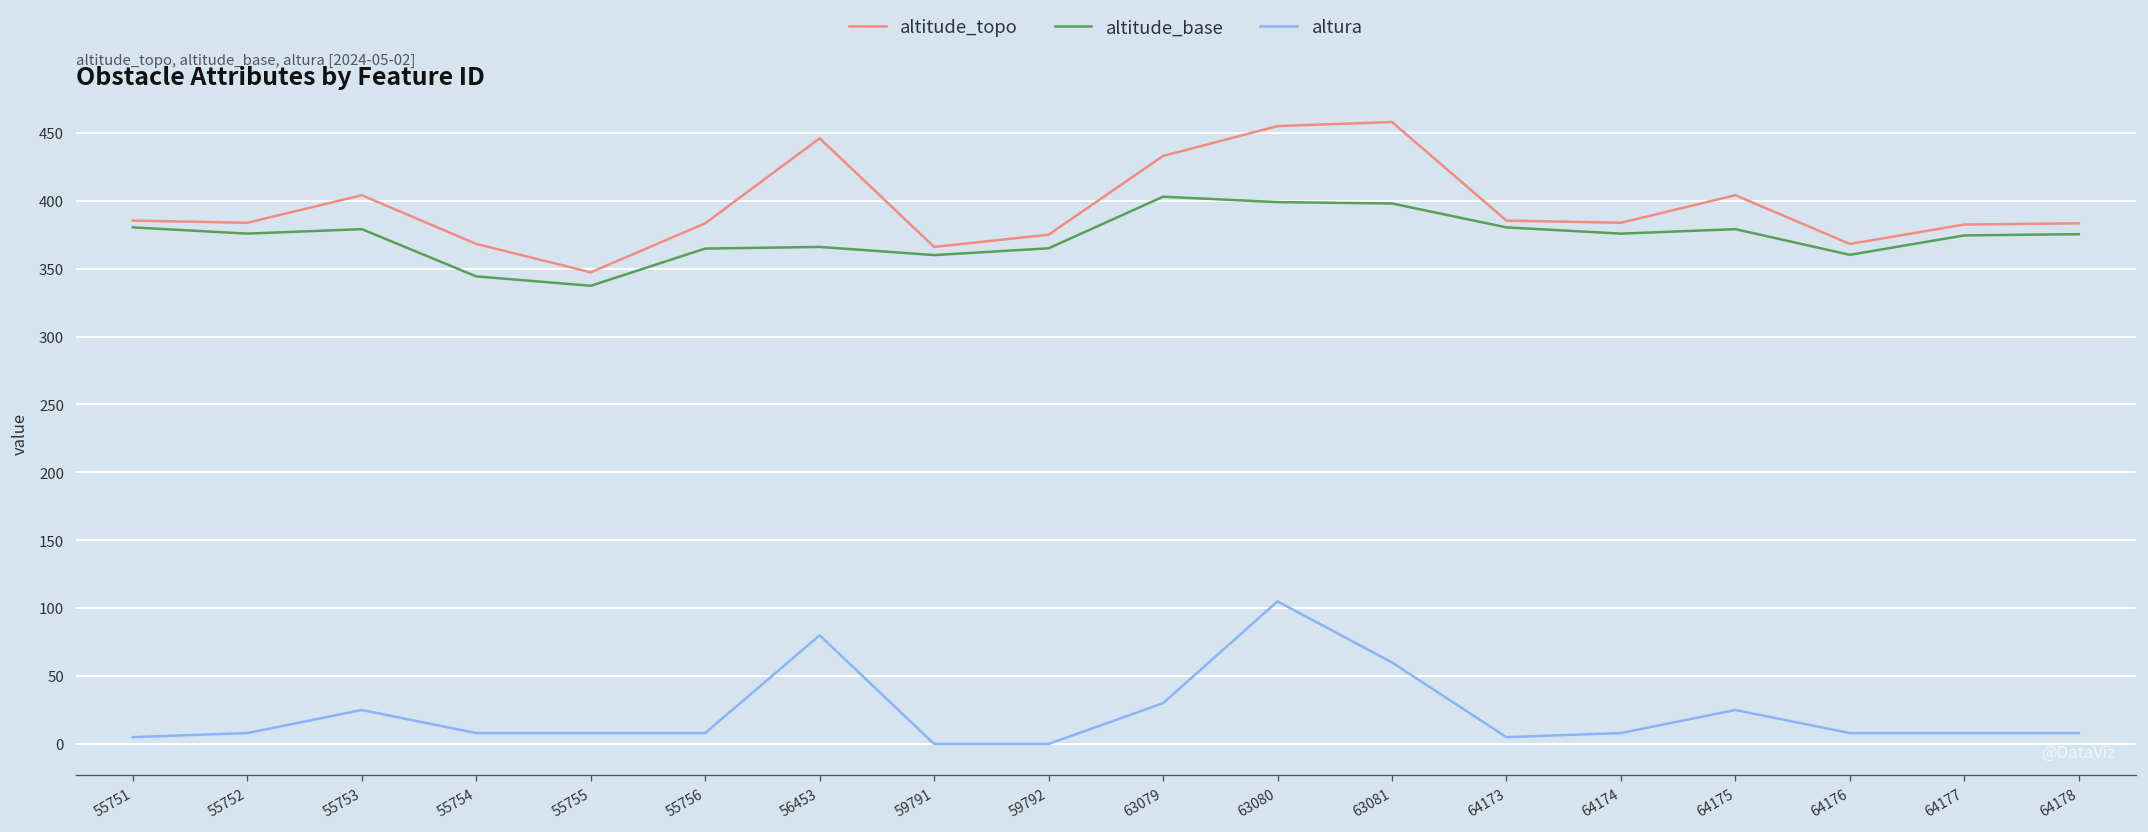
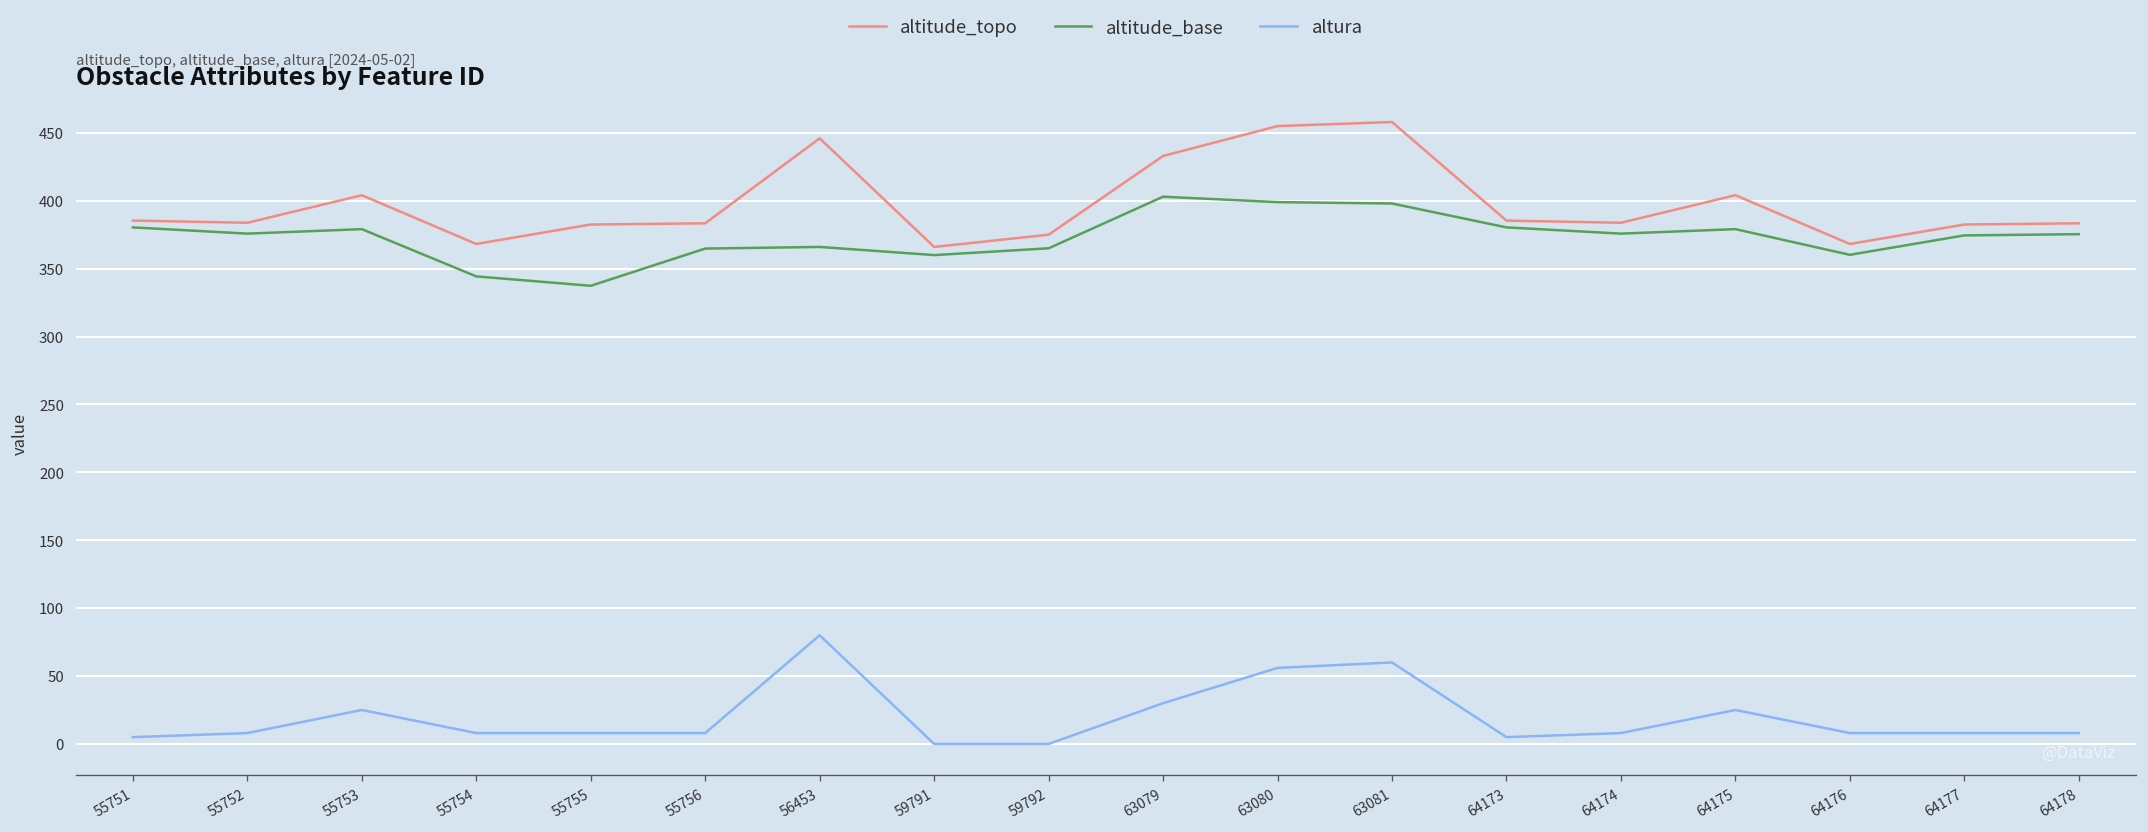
  {
    "altitude_topo": {
      "55751": 385,
      "55752": 384,
      "55753": 404,
      "55754": 368,
-     "55755": 347,
+     "55755": 383,
      "55756": 383,
      "56453": 446,
      "59791": 366,
      "59792": 375,
      "63079": 433,
      "63080": 455,
      "63081": 458,
      "64173": 385,
      "64174": 384,
      "64175": 404,
      "64176": 368,
      "64177": 383,
      "64178": 383
    },
    "altitude_base": {
      "55751": 380,
      "55752": 376,
      "55753": 379,
      "55754": 344,
      "55755": 337,
      "55756": 365,
      "56453": 366,
      "59791": 360,
      "59792": 365,
      "63079": 403,
      "63080": 399,
      "63081": 398,
      "64173": 380,
      "64174": 376,
      "64175": 379,
      "64176": 360,
      "64177": 375,
      "64178": 375
    },
    "altura": {
      "55751": 5,
      "55752": 8,
      "55753": 25,
      "55754": 8,
      "55755": 8,
      "55756": 8,
      "56453": 80,
      "59791": 0,
      "59792": 0,
      "63079": 30,
-     "63080": 105,
+     "63080": 56,
      "63081": 60,
      "64173": 5,
      "64174": 8,
      "64175": 25,
      "64176": 8,
      "64177": 8,
      "64178": 8
    }
  }
